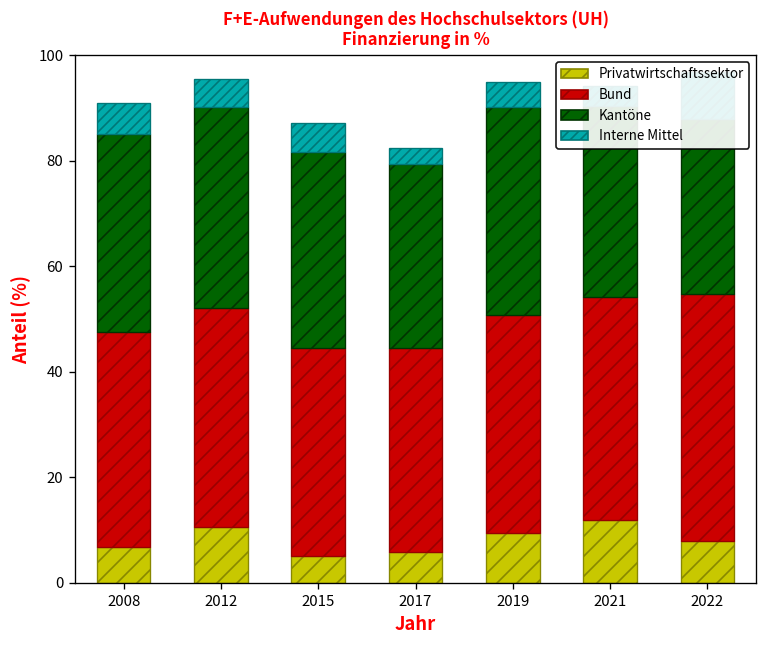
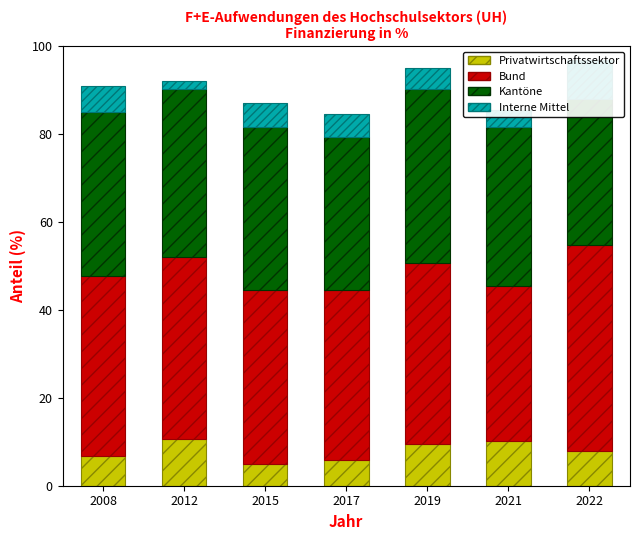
  {
    "Privatwirtschaftssektor": {
      "2008": 7,
      "2012": 11,
      "2015": 5,
      "2017": 6,
      "2019": 9,
-     "2021": 12,
+     "2021": 10,
      "2022": 8
    },
    "Bund": {
      "2008": 41,
      "2012": 41,
      "2015": 40,
      "2017": 39,
      "2019": 41,
-     "2021": 42,
+     "2021": 35,
      "2022": 47
    },
    "Kantöne": {
      "2008": 37,
      "2012": 38,
      "2015": 37,
      "2017": 35,
      "2019": 39
    },
    "Interne Mittel": {
      "2008": 6,
-     "2012": 5,
+     "2012": 2,
      "2015": 5,
-     "2017": 3,
+     "2017": 5,
      "2019": 5
    }
  }
